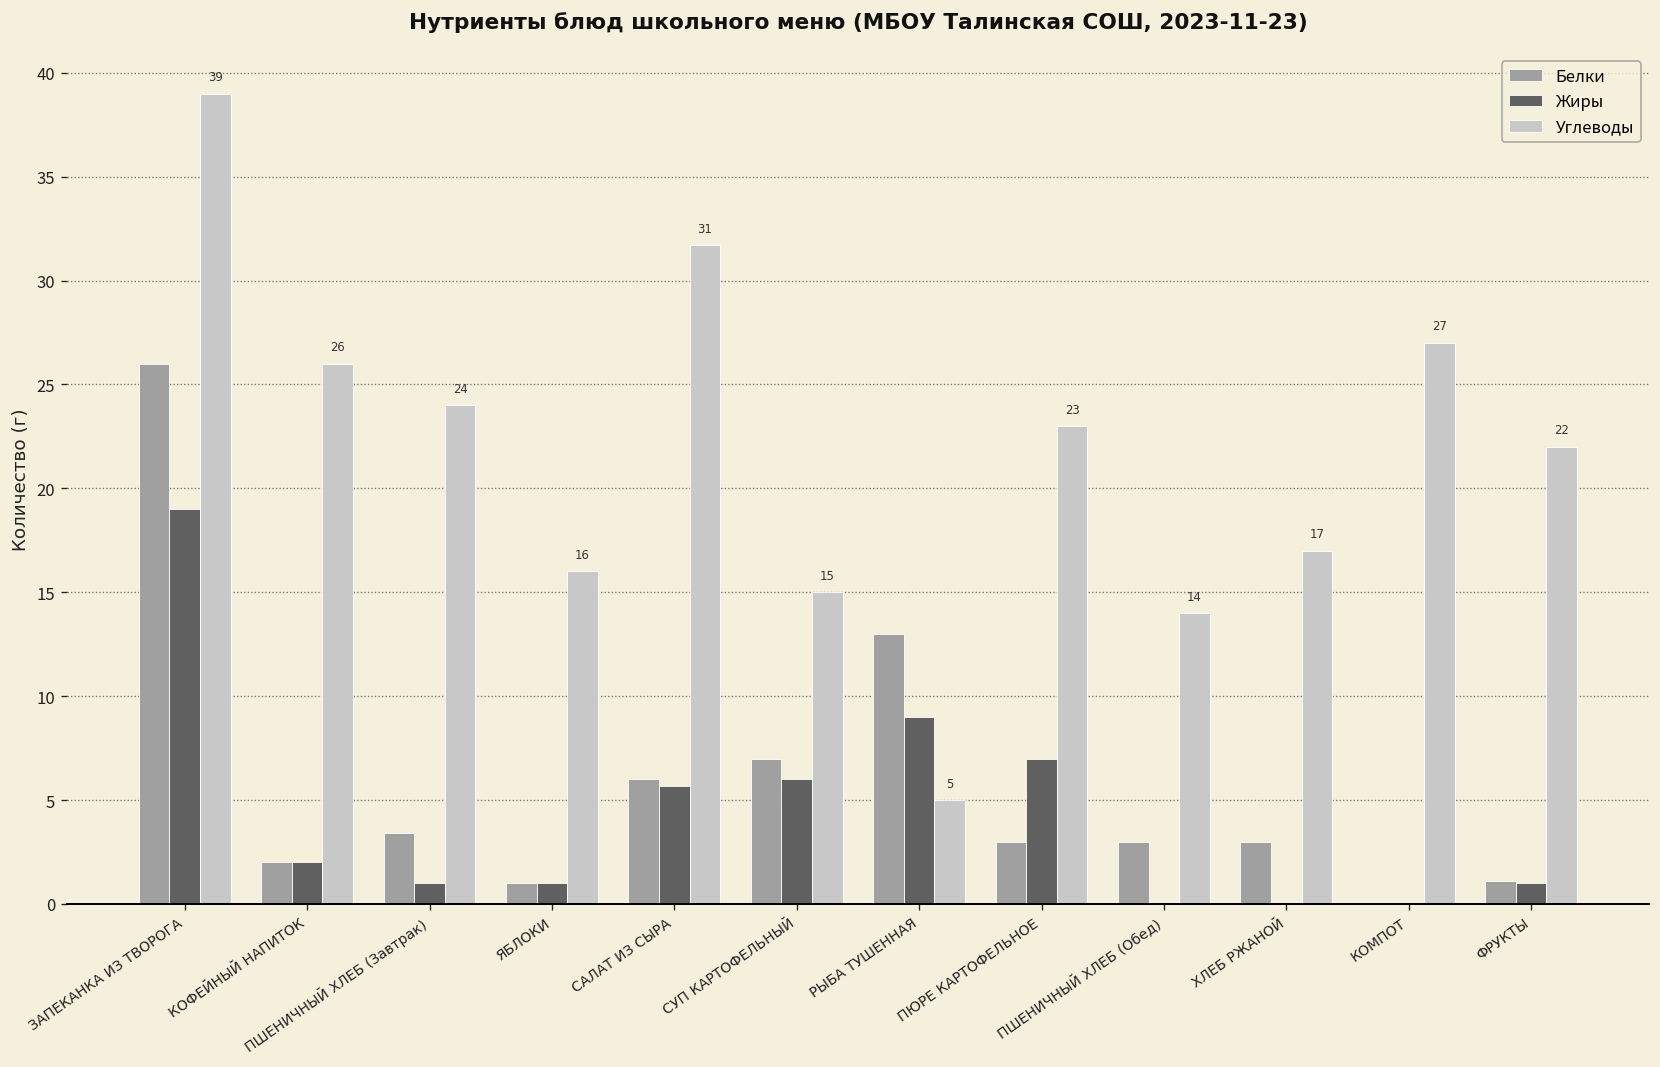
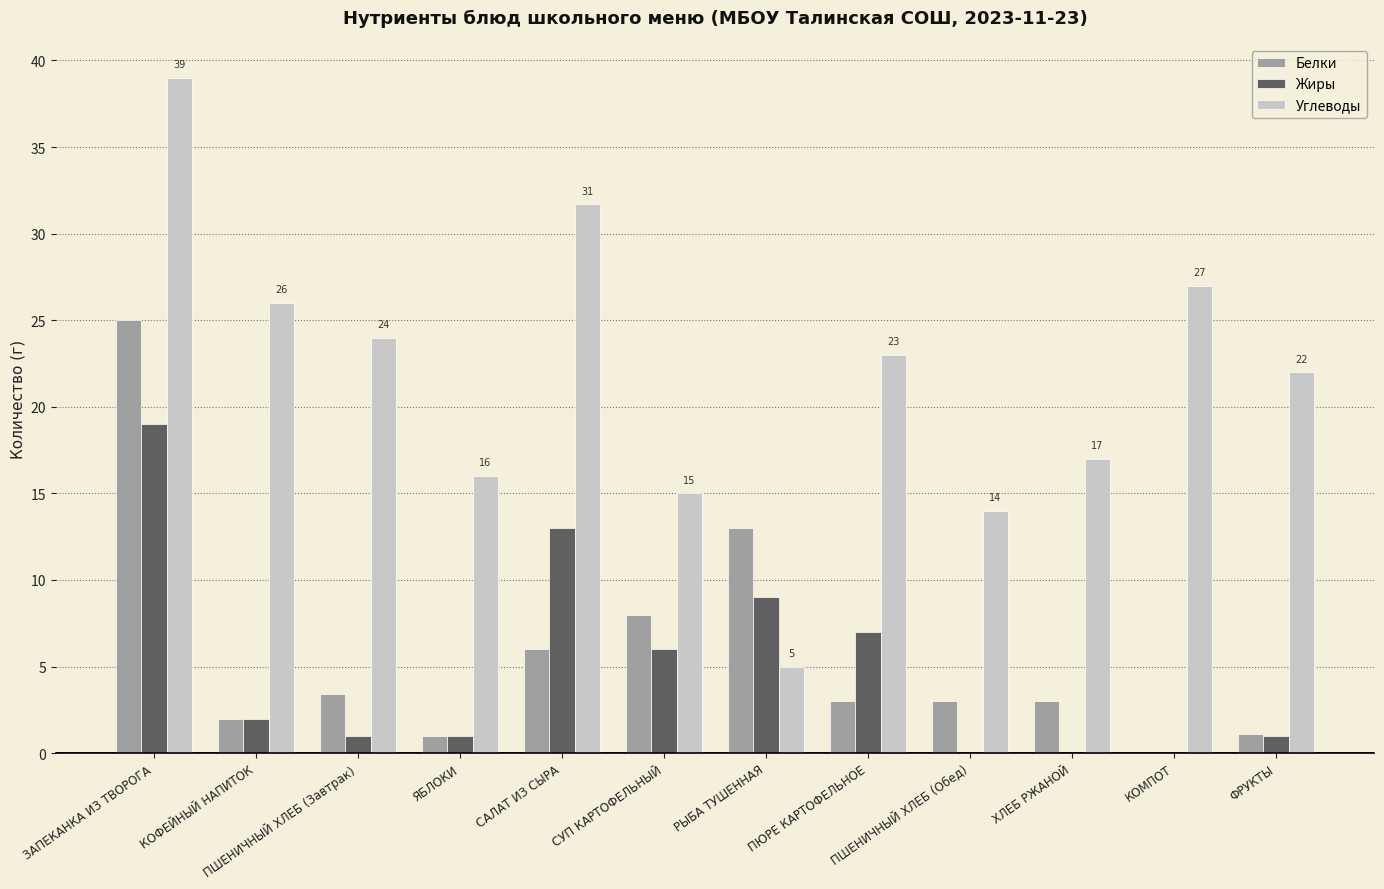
  {
    "Белки": {
-     "ЗАПЕКАНКА ИЗ ТВОРОГА": 26,
+     "ЗАПЕКАНКА ИЗ ТВОРОГА": 25,
      "КОФЕЙНЫЙ НАПИТОК": 2,
      "ПШЕНИЧНЫЙ ХЛЕБ (Завтрак)": 3.4,
      "ЯБЛОКИ": 1,
      "САЛАТ ИЗ СЫРА": 6,
-     "СУП КАРТОФЕЛЬНЫЙ": 7,
+     "СУП КАРТОФЕЛЬНЫЙ": 8,
      "РЫБА ТУШЕННАЯ": 13,
      "ПЮРЕ КАРТОФЕЛЬНОЕ": 3,
      "ПШЕНИЧНЫЙ ХЛЕБ (Обед)": 3,
      "ХЛЕБ РЖАНОЙ": 3,
      "КОМПОТ": 0,
      "ФРУКТЫ": 1
    },
    "Жиры": {
      "ЗАПЕКАНКА ИЗ ТВОРОГА": 19.0,
      "КОФЕЙНЫЙ НАПИТОК": 2.0,
      "ПШЕНИЧНЫЙ ХЛЕБ (Завтрак)": 1.0,
      "ЯБЛОКИ": 1.0,
-     "САЛАТ ИЗ СЫРА": 5.7,
+     "САЛАТ ИЗ СЫРА": 13.0,
      "СУП КАРТОФЕЛЬНЫЙ": 6.0,
      "РЫБА ТУШЕННАЯ": 9.0,
      "ПЮРЕ КАРТОФЕЛЬНОЕ": 7.0,
      "ПШЕНИЧНЫЙ ХЛЕБ (Обед)": 0.0,
      "ХЛЕБ РЖАНОЙ": 0.0,
      "КОМПОТ": 0.0,
      "ФРУКТЫ": 1.0
    },
    "Углеводы": {
      "ЗАПЕКАНКА ИЗ ТВОРОГА": 39,
      "КОФЕЙНЫЙ НАПИТОК": 26,
      "ПШЕНИЧНЫЙ ХЛЕБ (Завтрак)": 24,
      "ЯБЛОКИ": 16,
      "СУП КАРТОФЕЛЬНЫЙ": 15,
      "РЫБА ТУШЕННАЯ": 5,
      "ПЮРЕ КАРТОФЕЛЬНОЕ": 23,
      "ПШЕНИЧНЫЙ ХЛЕБ (Обед)": 14,
      "ХЛЕБ РЖАНОЙ": 17,
      "КОМПОТ": 27,
      "ФРУКТЫ": 22
    }
  }
